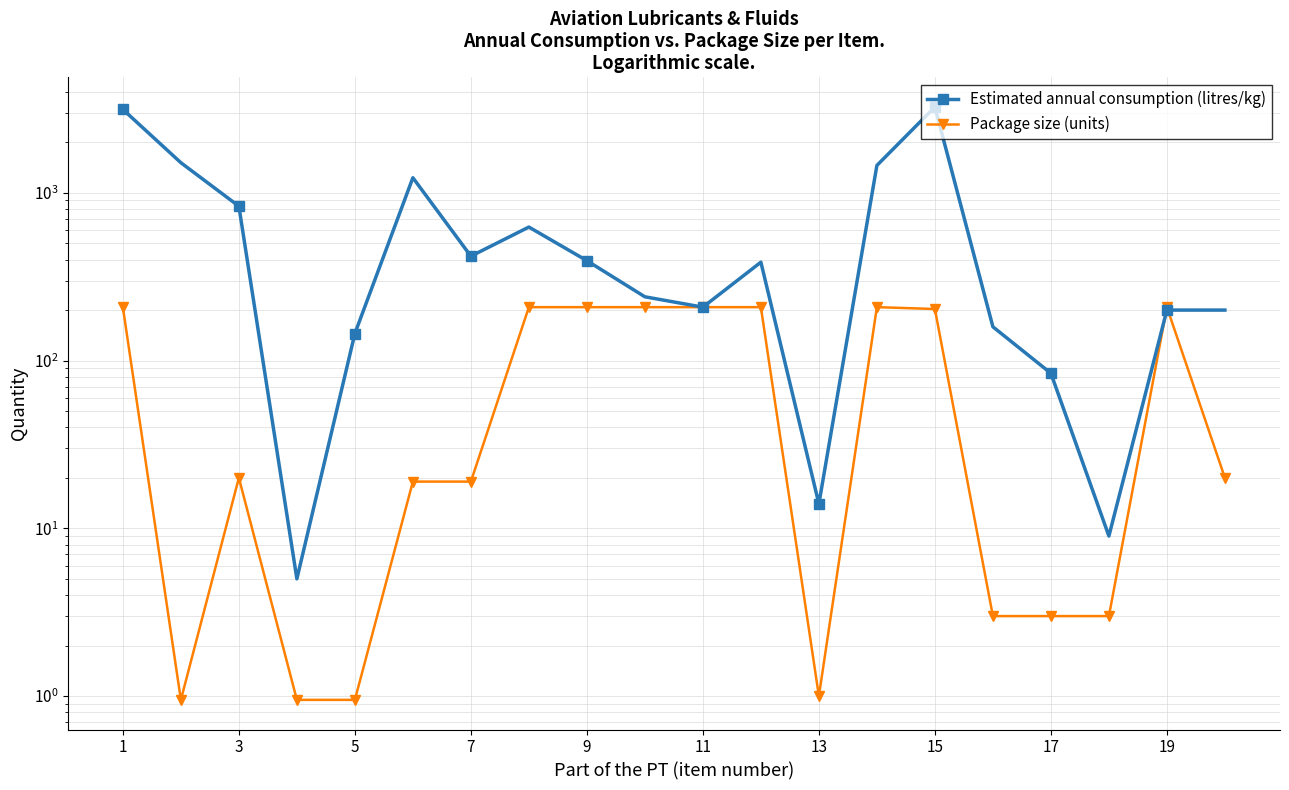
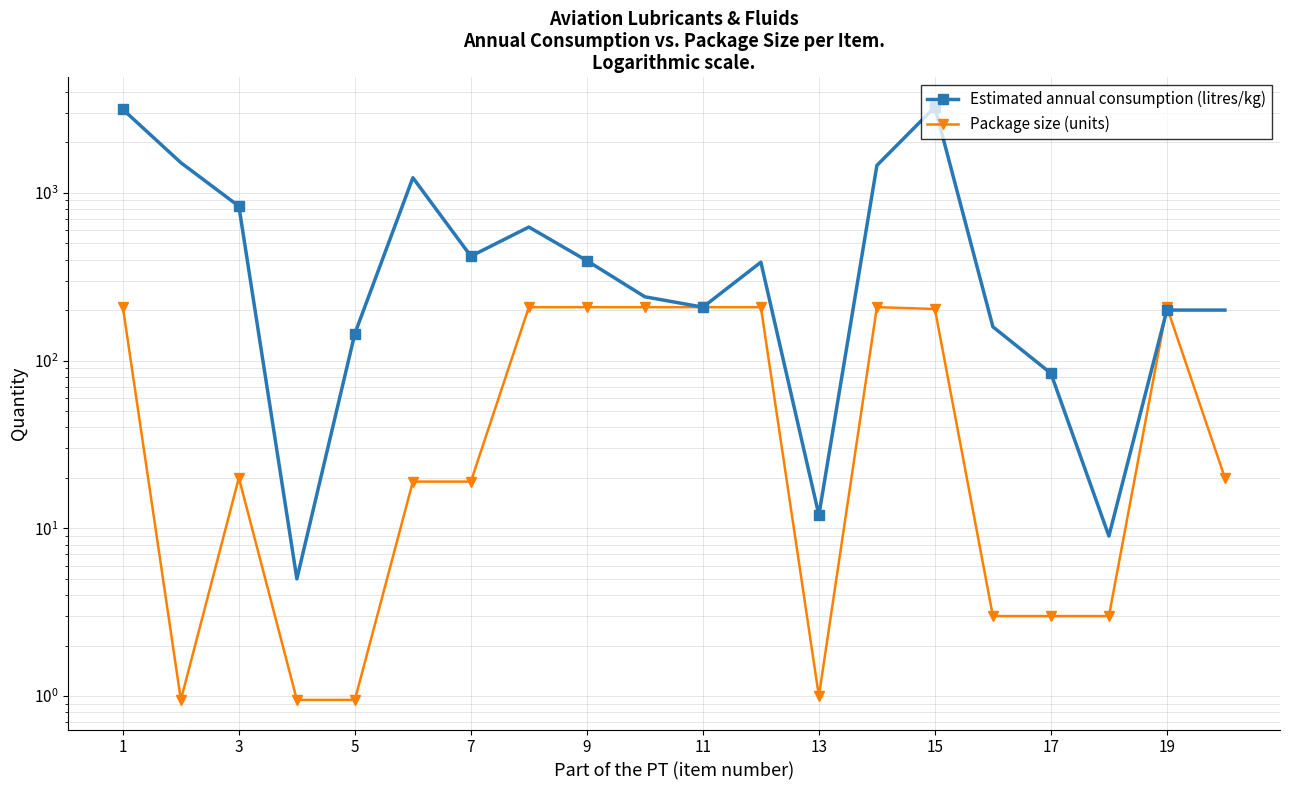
  {
    "Estimated annual consumption (litres/kg)": {
      "1": 3100,
      "3": 800,
      "5": 150,
      "7": 420,
      "9": 390,
-     "13": 14,
+     "13": 12,
      "17": 80,
      "19": 200
    },
    "Package size (units)": {
      "1": 210,
      "3": 20,
      "5": 1.0,
      "7": 19,
      "9": 210,
      "13": 1,
      "15": 200,
      "17": 3,
      "19": 210
    }
  }
